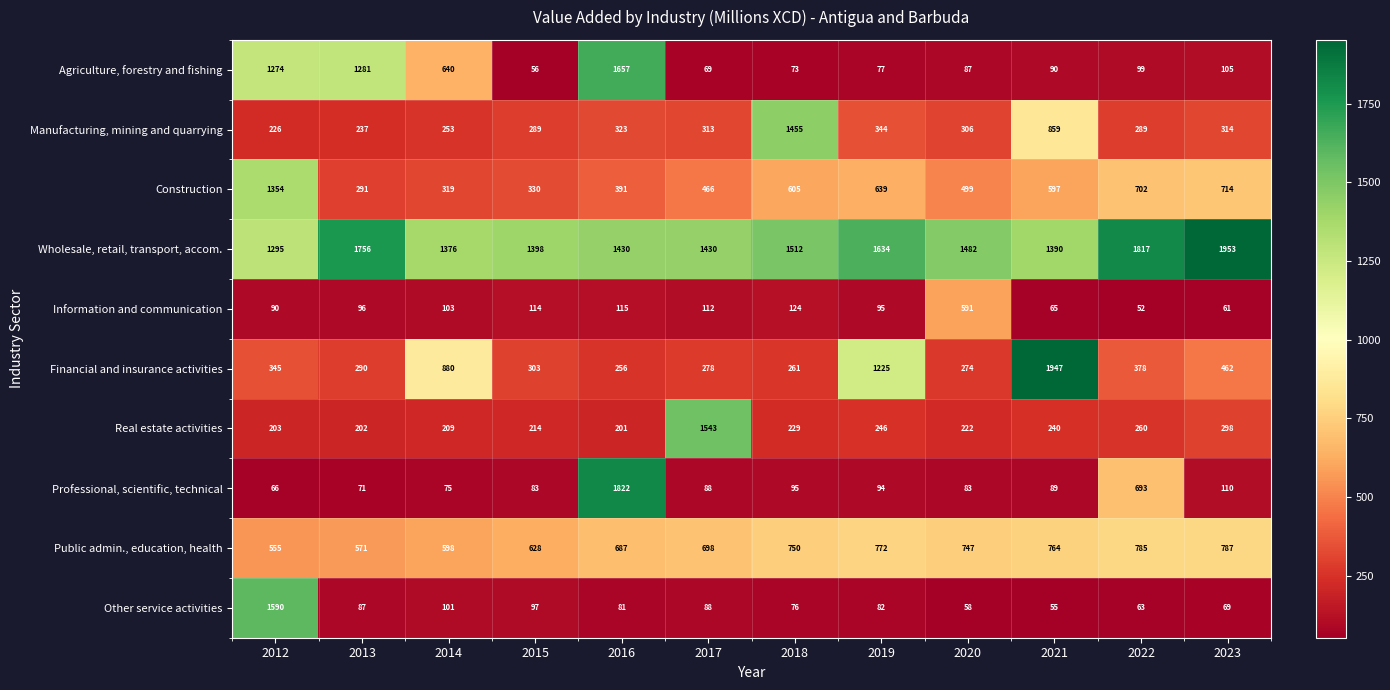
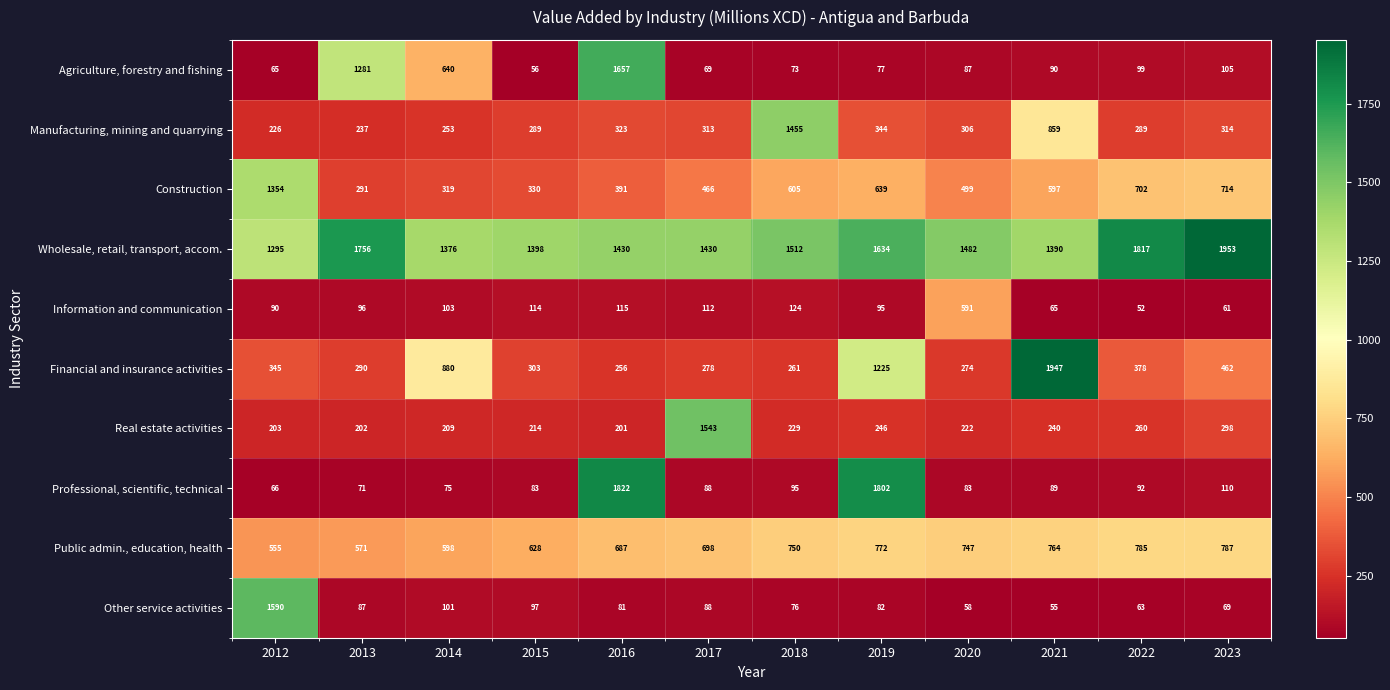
  {
    "Agriculture, forestry and fishing": {
-     "2012": 1274,
+     "2012": 65,
      "2013": 1281,
      "2014": 640,
      "2015": 56,
      "2016": 1657,
      "2017": 69,
      "2018": 73,
      "2019": 77,
      "2020": 87,
      "2021": 90,
      "2022": 99,
      "2023": 105
    },
    "Manufacturing, mining and quarrying": {
      "2012": 226,
      "2013": 237,
      "2014": 253,
      "2015": 289,
      "2016": 323,
      "2017": 313,
      "2018": 1455,
      "2019": 344,
      "2020": 306,
      "2021": 859,
      "2022": 289,
      "2023": 314
    },
    "Construction": {
      "2012": 1354,
      "2013": 291,
      "2014": 319,
      "2015": 330,
      "2016": 391,
      "2017": 466,
      "2018": 605,
      "2019": 639,
      "2020": 499,
      "2021": 597,
      "2022": 702,
      "2023": 714
    },
    "Wholesale, retail, transport, accom.": {
      "2012": 1295,
      "2013": 1756,
      "2014": 1376,
      "2015": 1398,
      "2016": 1430,
      "2017": 1430,
      "2018": 1512,
      "2019": 1634,
      "2020": 1482,
      "2021": 1390,
      "2022": 1817,
      "2023": 1953
    },
    "Information and communication": {
      "2012": 90,
      "2013": 96,
      "2014": 103,
      "2015": 114,
      "2016": 115,
      "2017": 112,
      "2018": 124,
      "2019": 95,
      "2020": 591,
      "2021": 65,
      "2022": 52,
      "2023": 61
    },
    "Financial and insurance activities": {
      "2012": 345,
      "2013": 290,
      "2014": 880,
      "2015": 303,
      "2016": 256,
      "2017": 278,
      "2018": 261,
      "2019": 1225,
      "2020": 274,
      "2021": 1947,
      "2022": 378,
      "2023": 462
    },
    "Real estate activities": {
      "2012": 203,
      "2013": 202,
      "2014": 209,
      "2015": 214,
      "2016": 201,
      "2017": 1543,
      "2018": 229,
      "2019": 246,
      "2020": 222,
      "2021": 240,
      "2022": 260,
      "2023": 298
    },
    "Professional, scientific, technical": {
      "2012": 66,
      "2013": 71,
      "2014": 75,
      "2015": 83,
      "2016": 1822,
      "2017": 88,
      "2018": 95,
-     "2019": 94,
+     "2019": 1802,
      "2020": 83,
      "2021": 89,
-     "2022": 693,
+     "2022": 92,
      "2023": 110
    },
    "Public admin., education, health": {
      "2012": 555,
      "2013": 571,
      "2014": 598,
      "2015": 628,
      "2016": 687,
      "2017": 698,
      "2018": 750,
      "2019": 772,
      "2020": 747,
      "2021": 764,
      "2022": 785,
      "2023": 787
    },
    "Other service activities": {
      "2012": 1590,
      "2013": 87,
      "2014": 101,
      "2015": 97,
      "2016": 81,
      "2017": 88,
      "2018": 76,
      "2019": 82,
      "2020": 58,
      "2021": 55,
      "2022": 63,
      "2023": 69
    }
  }
